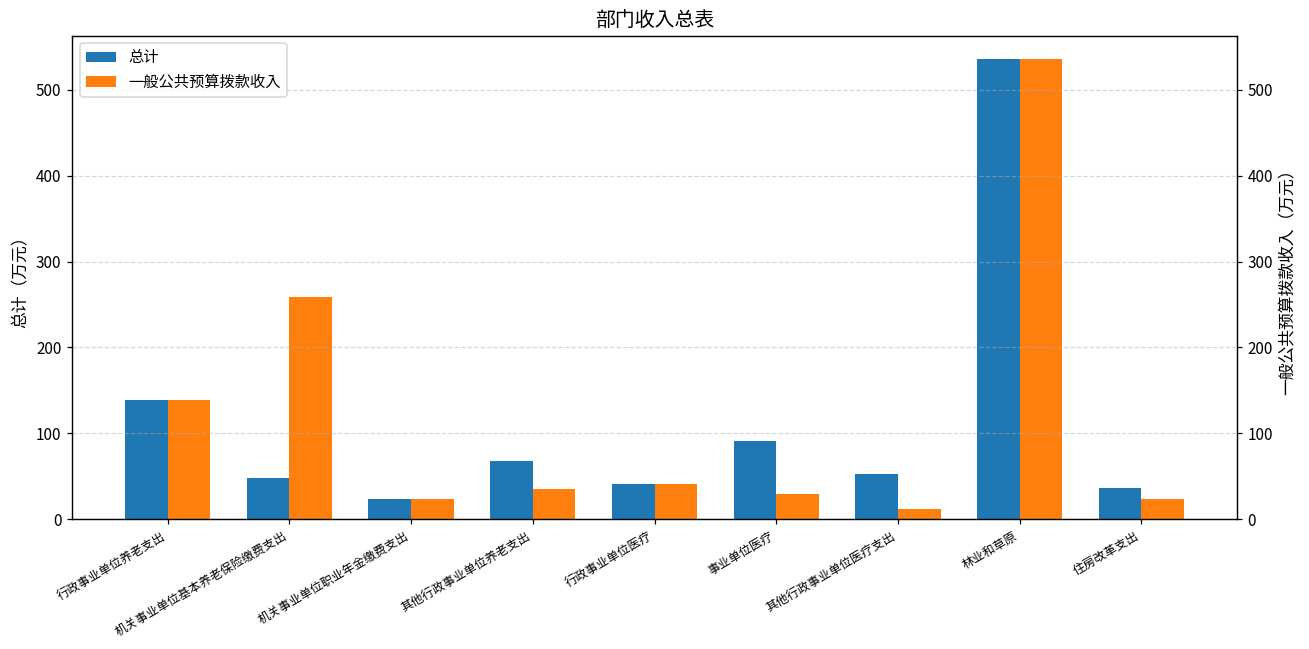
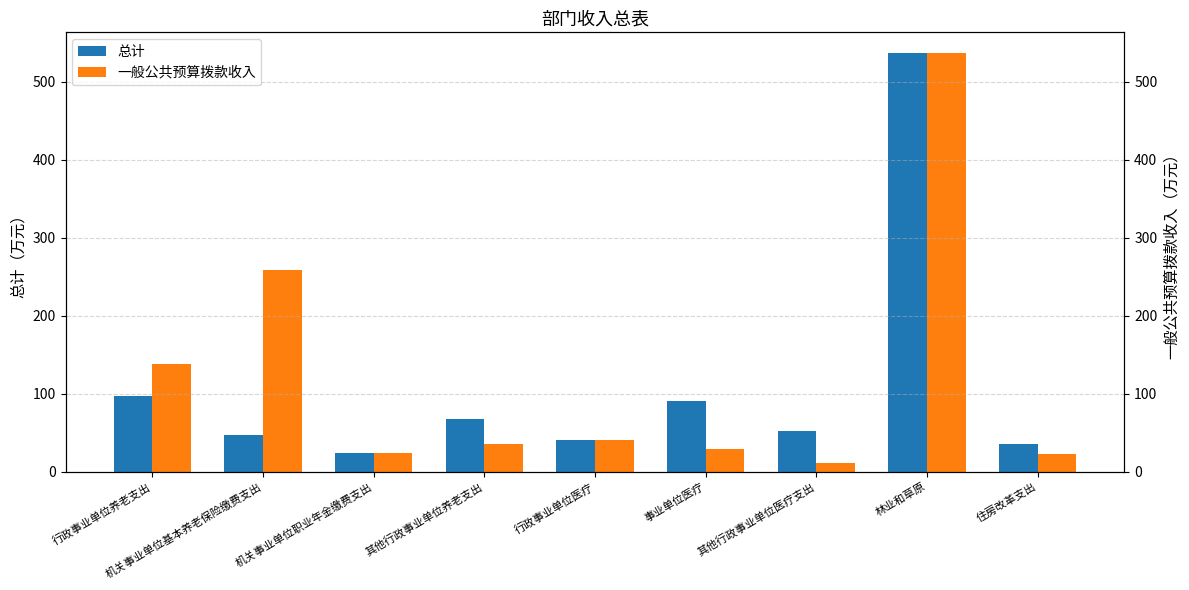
  {
    "总计": {
-     "行政事业单位养老支出": 140,
+     "行政事业单位养老支出": 100,
      "机关事业单位基本养老保险缴费支出": 50,
      "机关事业单位职业年金缴费支出": 20,
      "其他行政事业单位养老支出": 70,
      "行政事业单位医疗": 40,
      "事业单位医疗": 90,
      "其他行政事业单位医疗支出": 50,
      "林业和草原": 540,
      "住房改革支出": 40
    },
    "一般公共预算拨款收入": {
      "行政事业单位养老支出": 140,
      "机关事业单位基本养老保险缴费支出": 260,
      "机关事业单位职业年金缴费支出": 20,
      "其他行政事业单位养老支出": 40,
      "行政事业单位医疗": 40,
      "事业单位医疗": 30,
      "其他行政事业单位医疗支出": 10,
      "林业和草原": 540,
      "住房改革支出": 20
    }
  }
